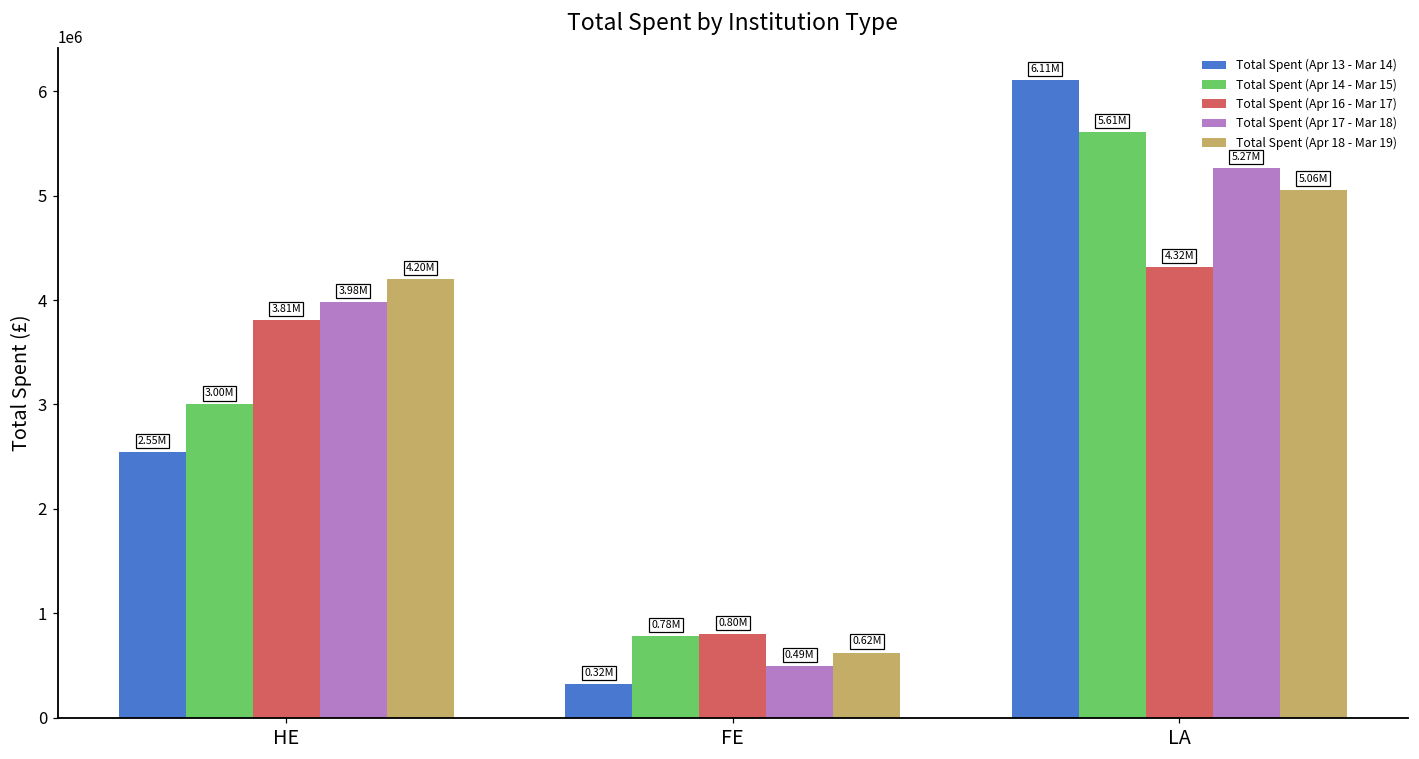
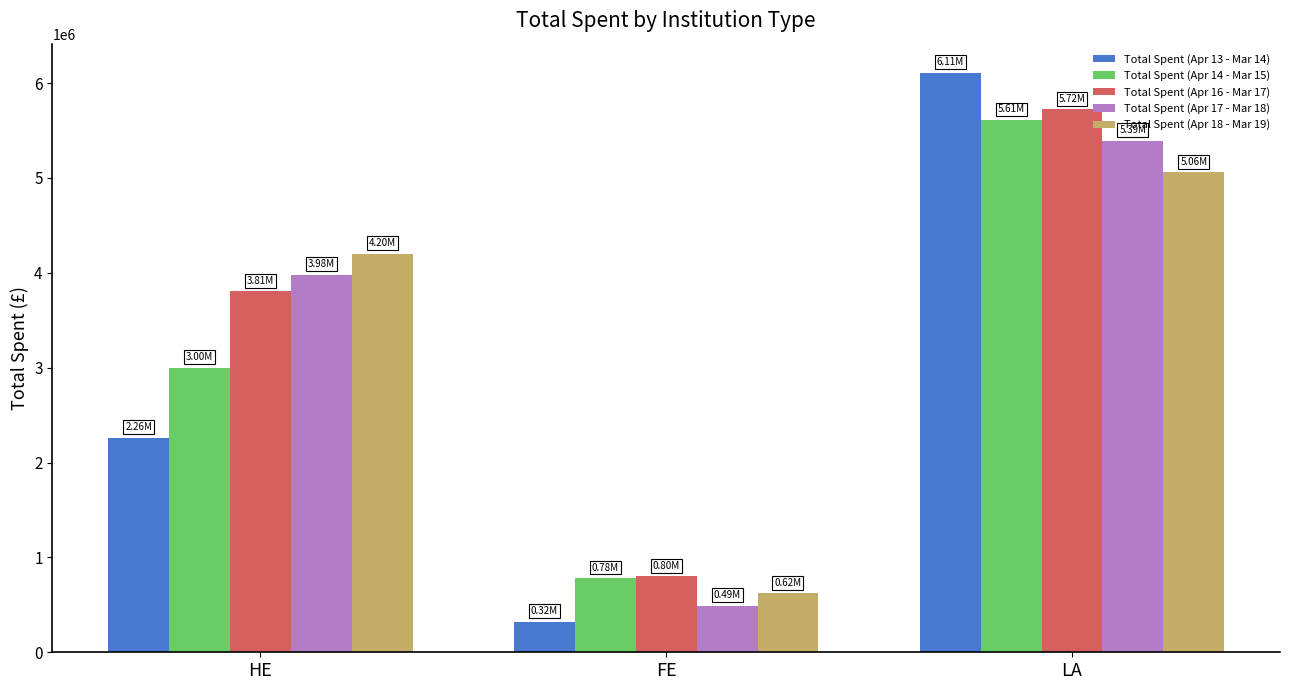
  {
    "Total Spent (Apr 13 - Mar 14)": {
-     "HE": "2.55M"
+     "HE": "2.26M"
    },
    "Total Spent (Apr 16 - Mar 17)": {
-     "LA": "4.32M"
+     "LA": "5.72M"
    },
    "Total Spent (Apr 17 - Mar 18)": {
-     "LA": "5.27M"
+     "LA": "5.39M"
    }
  }
